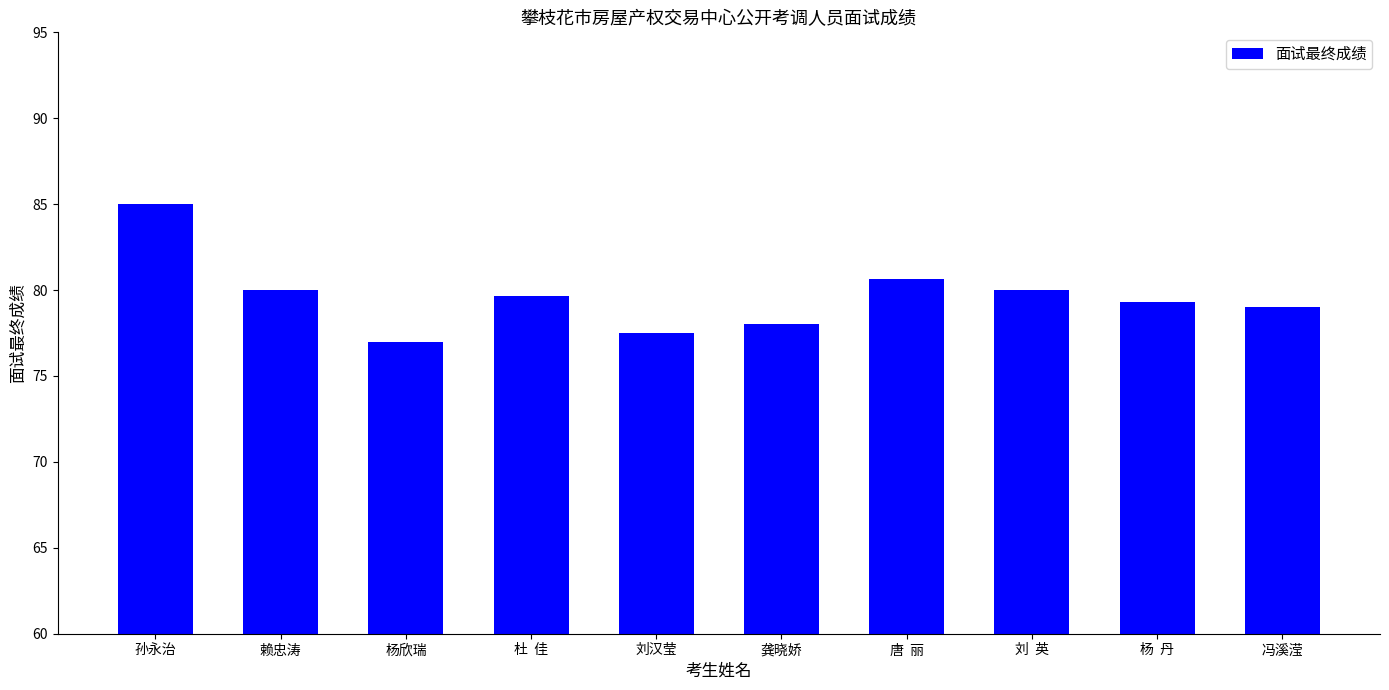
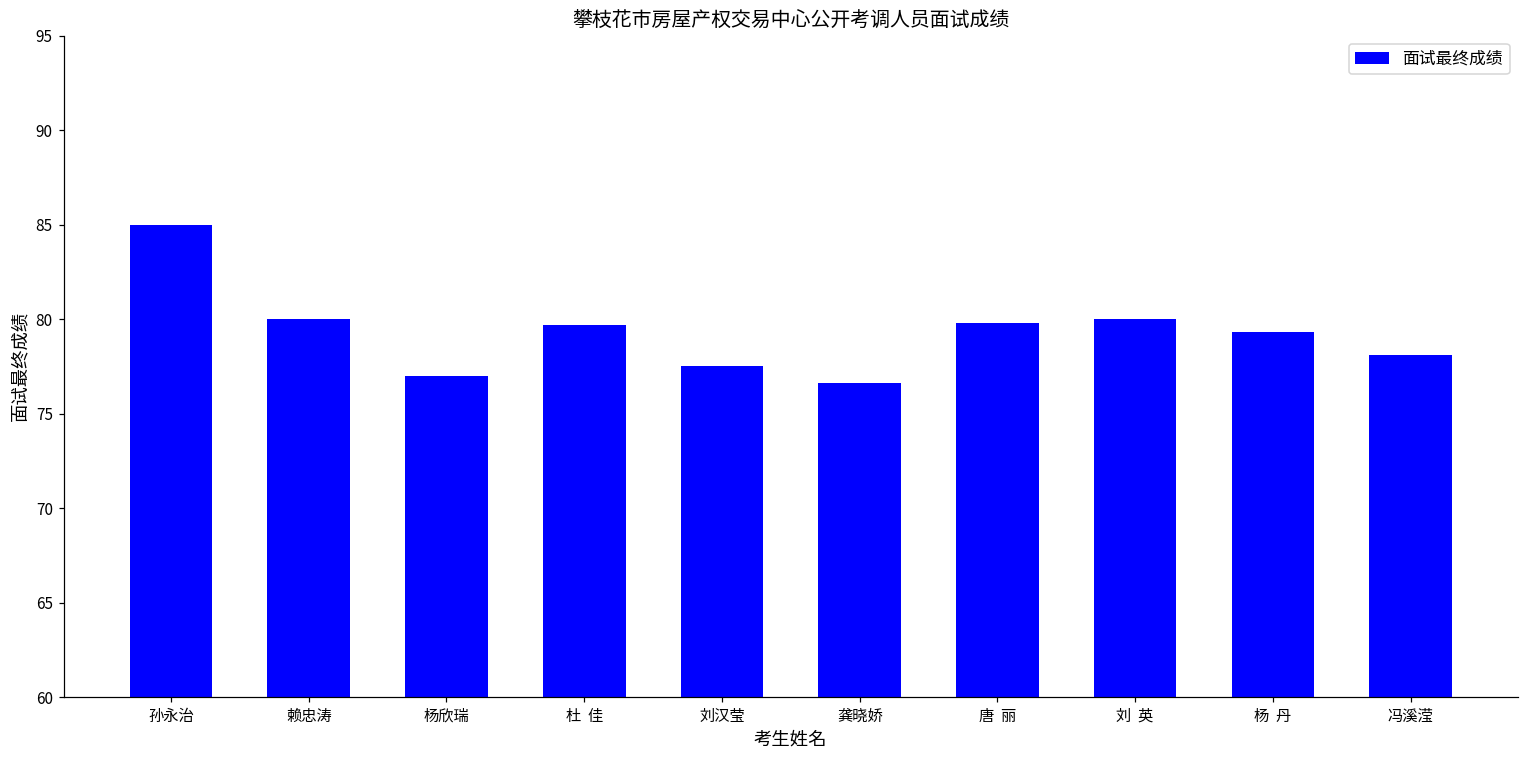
  {
    "孙永治": 85.0,
    "赖忠涛": 80.0,
    "杨欣瑞": 77.0,
    "杜 佳": 79.7,
    "刘汉莹": 77.5,
-   "龚晓娇": 78.0,
-   "唐 丽": 80.7,
+   "龚晓娇": 76.6,
+   "唐 丽": 79.8,
    "刘 英": 80.0,
    "杨 丹": 79.3,
-   "冯溪滢": 79.0
+   "冯溪滢": 78.1
  }
